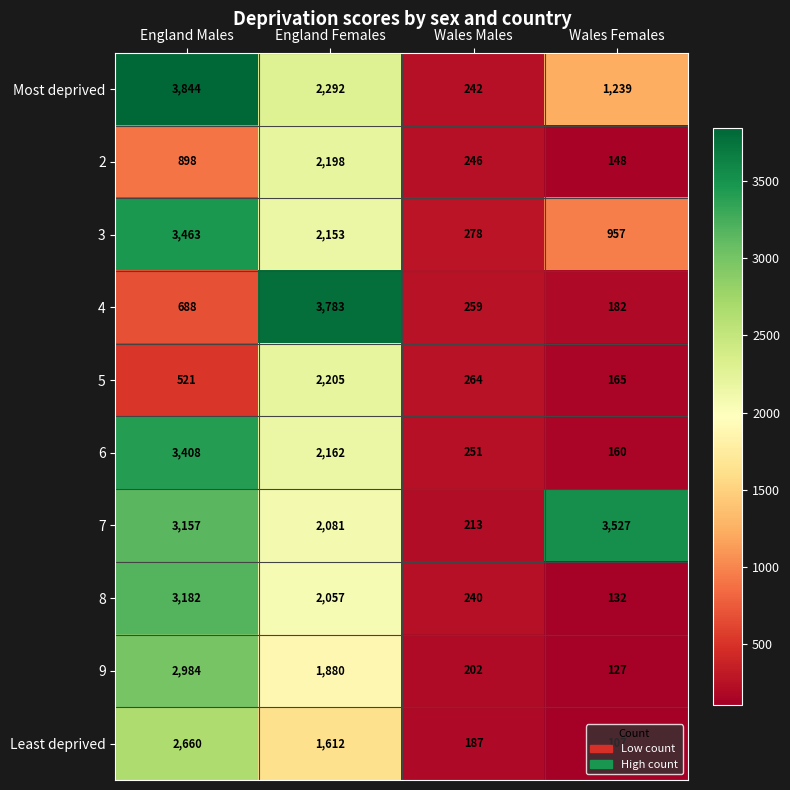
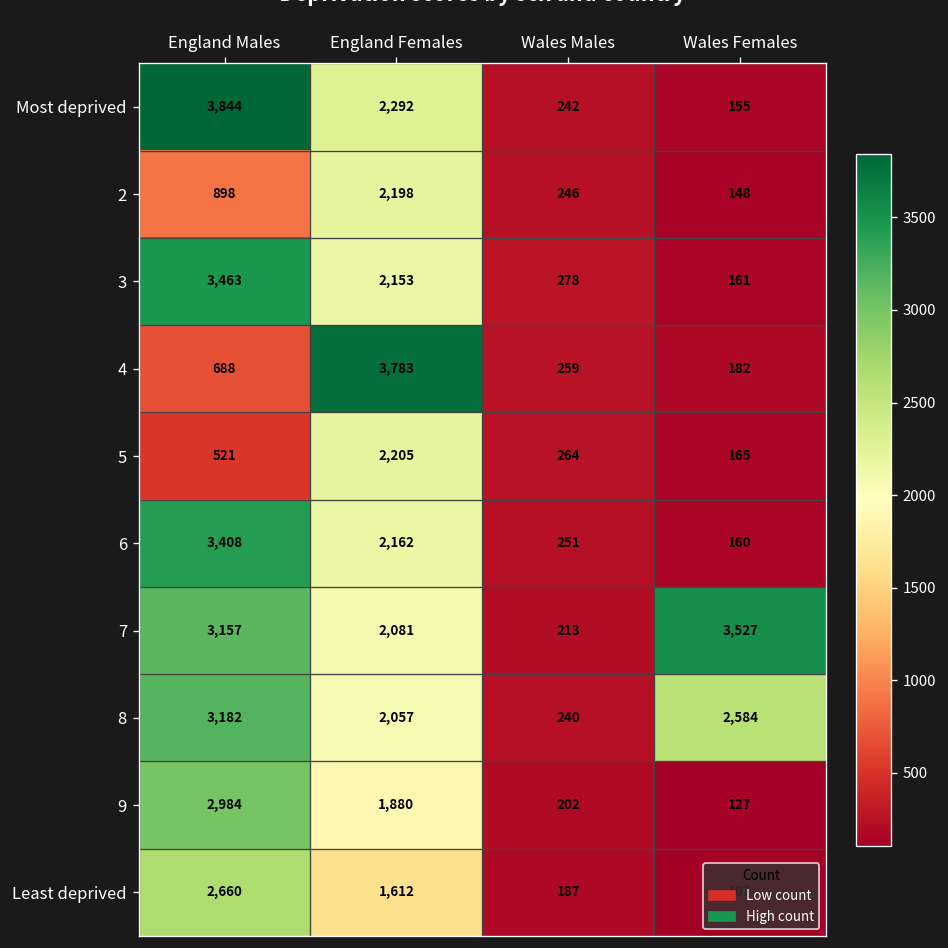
  {
    "Most deprived": {
      "England Males": "3,844",
      "England Females": "2,292",
      "Wales Males": "242",
-     "Wales Females": "1,239"
+     "Wales Females": "155"
    },
    "2": {
      "England Males": "898",
      "England Females": "2,198",
      "Wales Males": "246",
      "Wales Females": "148"
    },
    "3": {
      "England Males": "3,463",
      "England Females": "2,153",
      "Wales Males": "278",
-     "Wales Females": "957"
+     "Wales Females": "161"
    },
    "4": {
      "England Males": "688",
      "England Females": "3,783",
      "Wales Males": "259",
      "Wales Females": "182"
    },
    "5": {
      "England Males": "521",
      "England Females": "2,205",
      "Wales Males": "264",
      "Wales Females": "165"
    },
    "6": {
      "England Males": "3,408",
      "England Females": "2,162",
      "Wales Males": "251",
      "Wales Females": "160"
    },
    "7": {
      "England Males": "3,157",
      "England Females": "2,081",
      "Wales Males": "213",
      "Wales Females": "3,527"
    },
    "8": {
      "England Males": "3,182",
      "England Females": "2,057",
      "Wales Males": "240",
-     "Wales Females": "132"
+     "Wales Females": "2,584"
    },
    "9": {
      "England Males": "2,984",
      "England Females": "1,880",
      "Wales Males": "202",
      "Wales Females": "127"
    },
    "Least deprived": {
      "England Males": "2,660",
      "England Females": "1,612",
      "Wales Males": "187"
    }
  }
